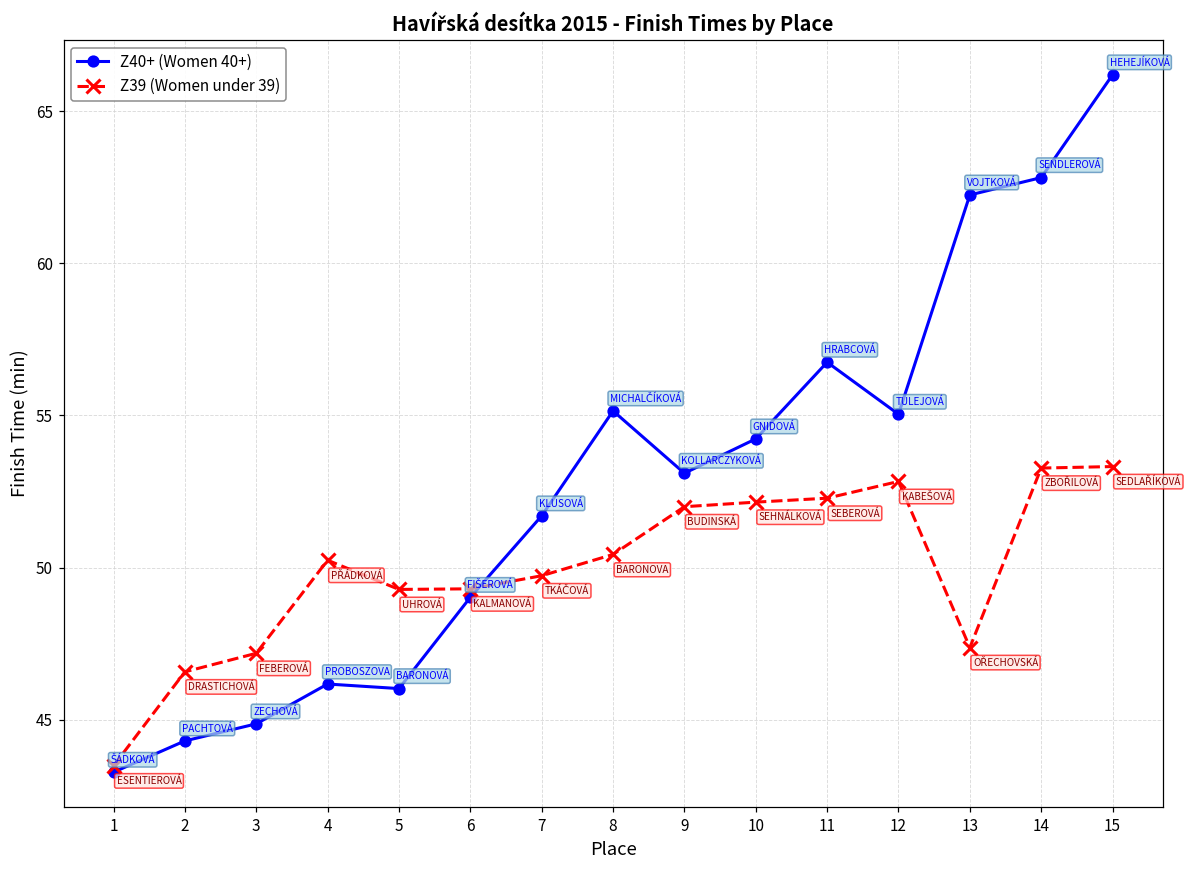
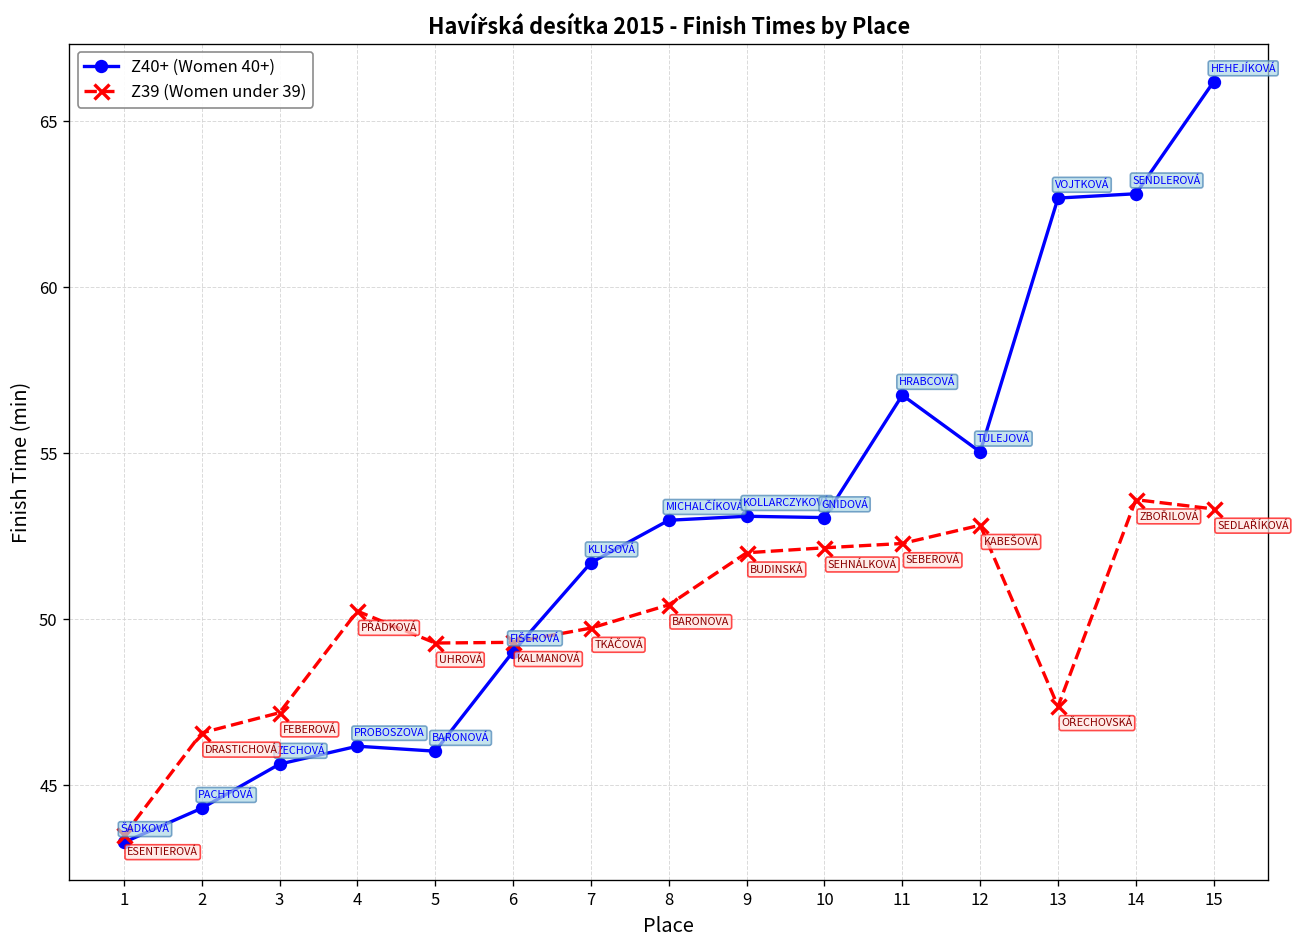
  {
    "Z40+ (Women 40+)": {
      "1": 43.3,
      "2": 44.3,
-     "3": 44.9,
+     "3": 45.6,
      "4": 46.2,
      "5": 46.0,
      "6": 49.0,
      "7": 51.7,
-     "8": 55.2,
+     "8": 53.0,
      "9": 53.1,
-     "10": 54.2,
+     "10": 53.1,
      "11": 56.8,
      "12": 55.0,
-     "13": 62.3,
+     "13": 62.7,
      "14": 62.8,
      "15": 66.2
    },
    "Z39 (Women under 39)": {
      "2": 46.6,
      "3": 47.2,
      "4": 50.2,
      "5": 49.3,
      "7": 49.7,
      "8": 50.4,
      "9": 52.0,
      "10": 52.2,
      "11": 52.3,
      "12": 52.8,
      "13": 47.4,
-     "14": 53.3,
+     "14": 53.6,
      "15": 53.3
    }
  }
